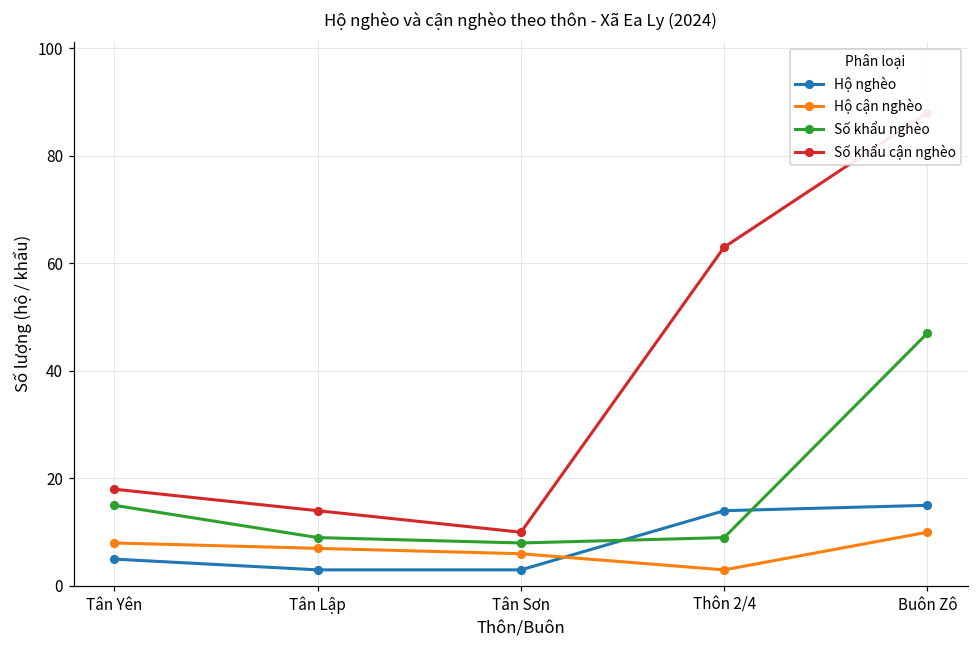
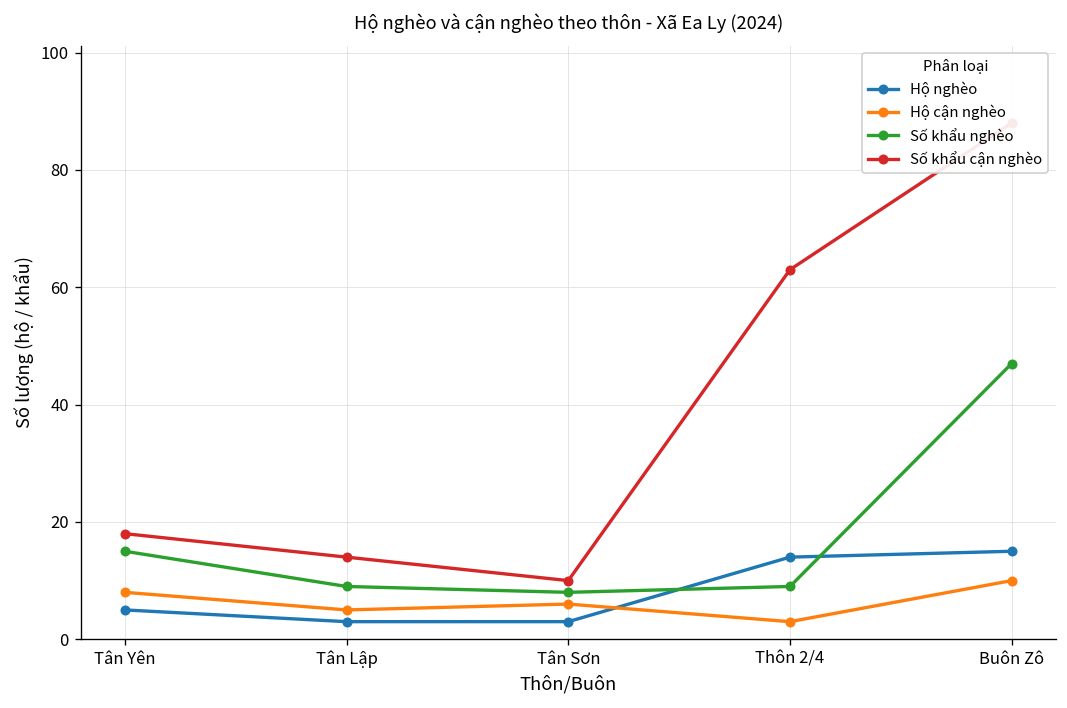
  {
    "Hộ nghèo": {
      "Tân Yên": 5,
      "Tân Lập": 3,
      "Tân Sơn": 3,
      "Thôn 2/4": 14,
      "Buôn Zô": 15
    },
    "Hộ cận nghèo": {
      "Tân Yên": 8,
-     "Tân Lập": 7,
+     "Tân Lập": 5,
      "Tân Sơn": 6,
      "Thôn 2/4": 3,
      "Buôn Zô": 10
    },
    "Số khẩu nghèo": {
      "Tân Yên": 15,
      "Tân Lập": 9,
      "Tân Sơn": 8,
      "Thôn 2/4": 9,
      "Buôn Zô": 47
    },
    "Số khẩu cận nghèo": {
      "Tân Yên": 18,
      "Tân Lập": 14,
      "Tân Sơn": 10,
      "Thôn 2/4": 63
    }
  }
